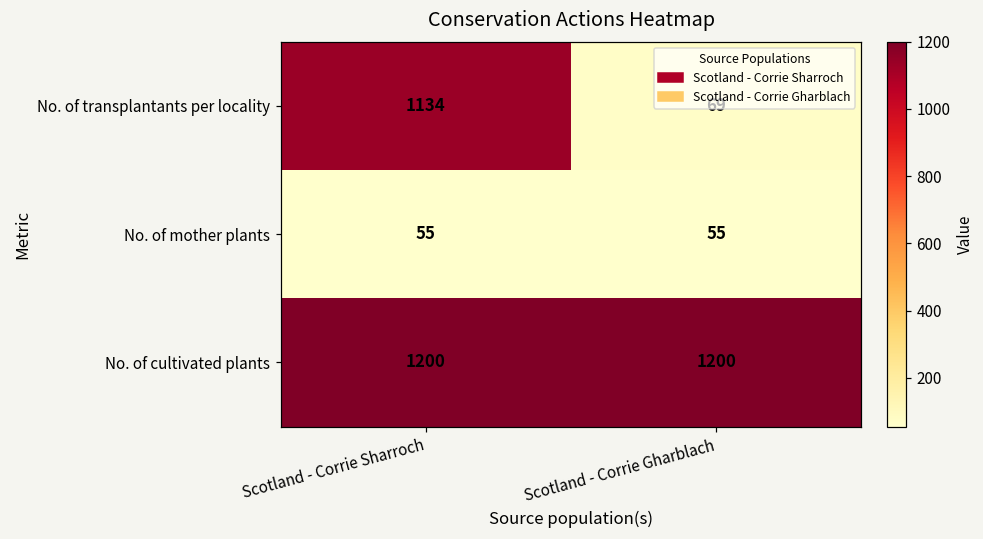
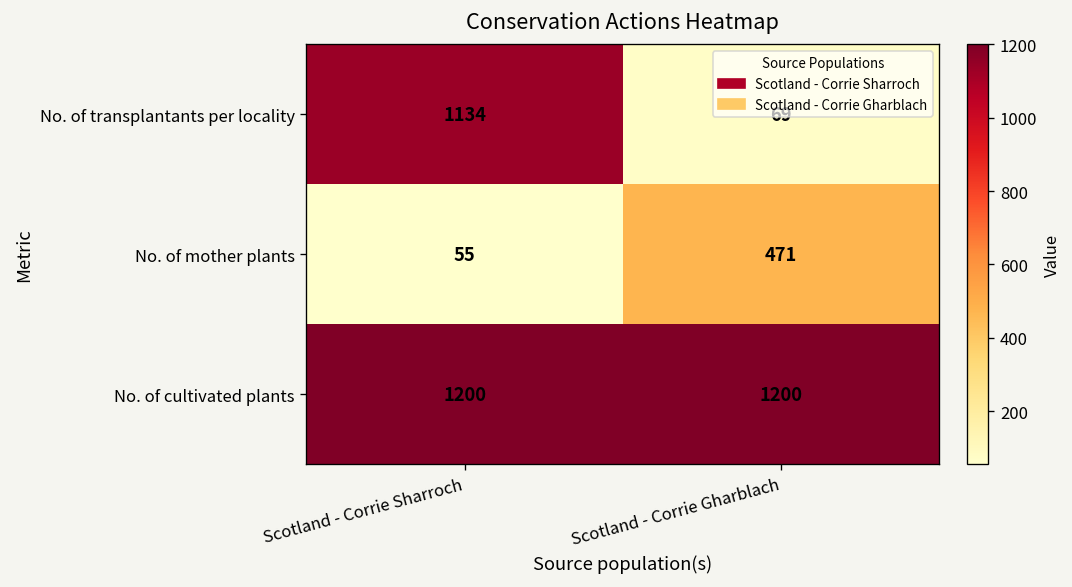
  {
    "No. of transplantants per locality": {
      "Scotland - Corrie Sharroch": 1134
    },
    "No. of mother plants": {
      "Scotland - Corrie Sharroch": 55,
-     "Scotland - Corrie Gharblach": 55
+     "Scotland - Corrie Gharblach": 471
    },
    "No. of cultivated plants": {
      "Scotland - Corrie Sharroch": 1200,
      "Scotland - Corrie Gharblach": 1200
    }
  }
